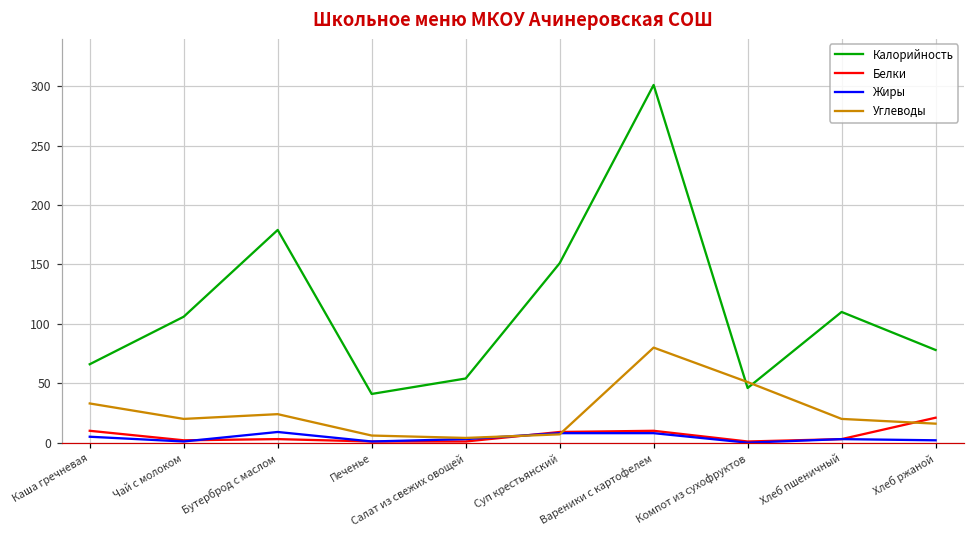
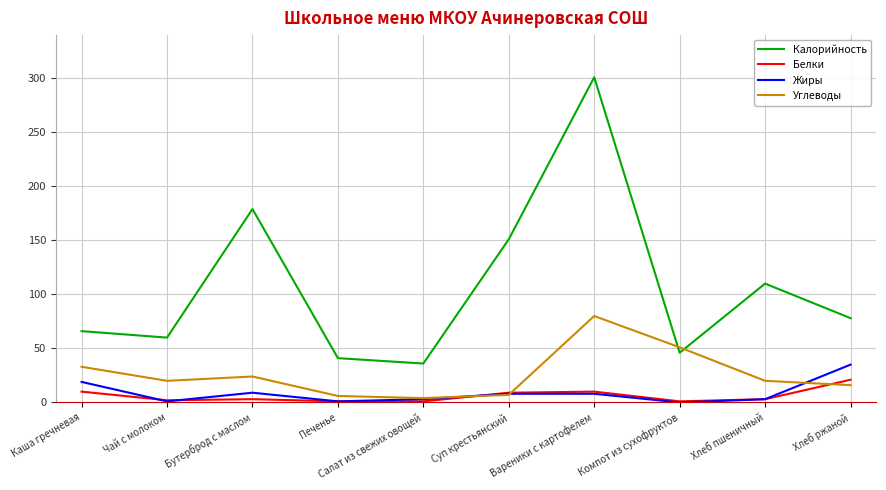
  {
    "Калорийность": {
      "Каша гречневая": 66,
-     "Чай с молоком": 106,
+     "Чай с молоком": 60,
      "Бутерброд с маслом": 179,
      "Печенье": 41,
-     "Салат из свежих овощей": 54,
+     "Салат из свежих овощей": 36,
      "Суп крестьянский": 151,
      "Вареники с картофелем": 301,
      "Компот из сухофруктов": 46,
      "Хлеб пшеничный": 110,
      "Хлеб ржаной": 78
    },
    "Белки": {
      "Каша гречневая": 10,
      "Бутерброд с маслом": 3,
      "Хлеб ржаной": 21
    },
    "Жиры": {
-     "Каша гречневая": 5,
+     "Каша гречневая": 19,
      "Бутерброд с маслом": 9,
-     "Хлеб ржаной": 2
+     "Хлеб ржаной": 35
    },
    "Углеводы": {
      "Каша гречневая": 33,
      "Чай с молоком": 20,
      "Бутерброд с маслом": 24,
      "Печенье": 6,
      "Вареники с картофелем": 80,
      "Компот из сухофруктов": 51,
      "Хлеб пшеничный": 20,
      "Хлеб ржаной": 16
    }
  }
